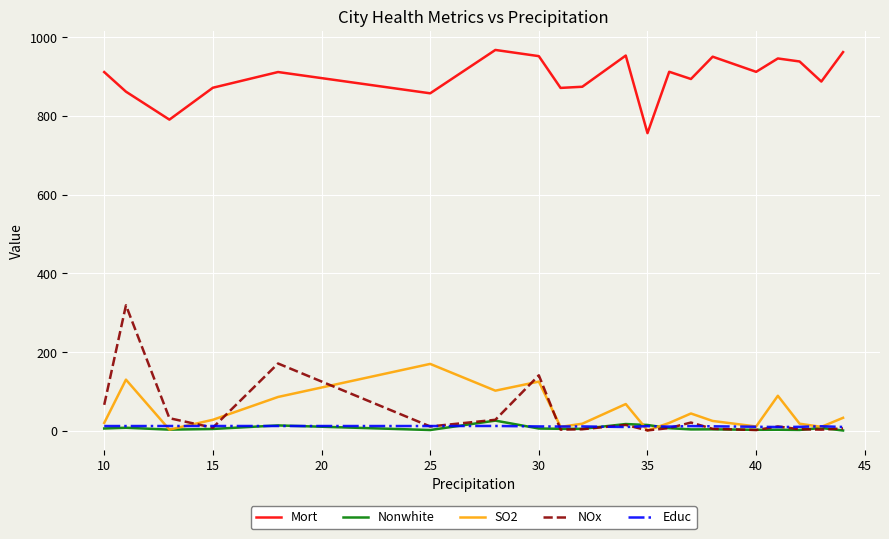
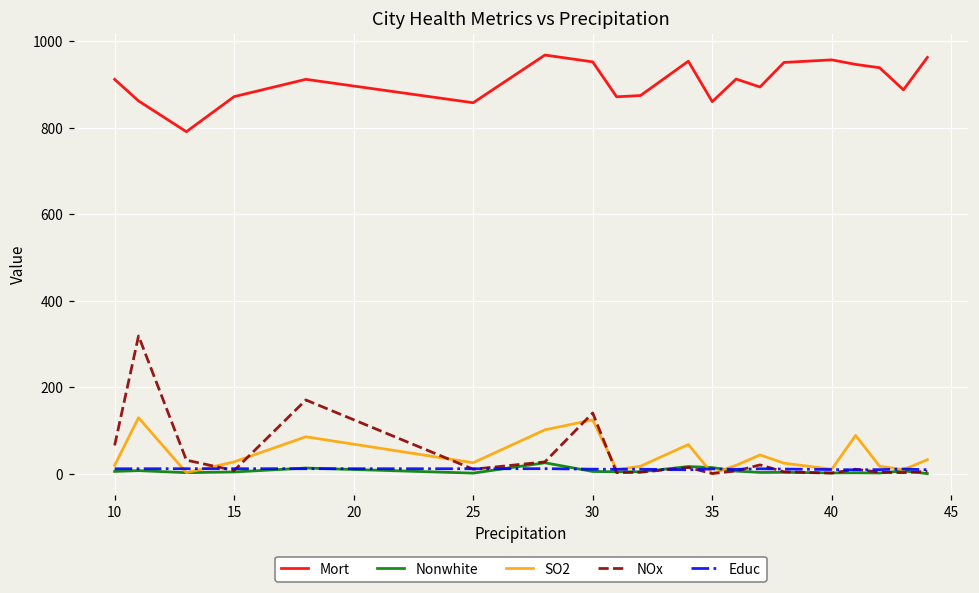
  {
    "Mort": {
      "10": 910,
      "15": 870,
      "25": 860,
      "30": 950,
-     "35": 760,
-     "40": 910
+     "35": 860,
+     "40": 960
    },
    "Nonwhite": {
      "25": 0
    },
    "SO2": {
      "10": 20,
      "15": 30,
-     "25": 170,
+     "25": 30,
      "30": 130
    },
    "NOx": {
      "10": 70,
      "30": 140
    }
  }
